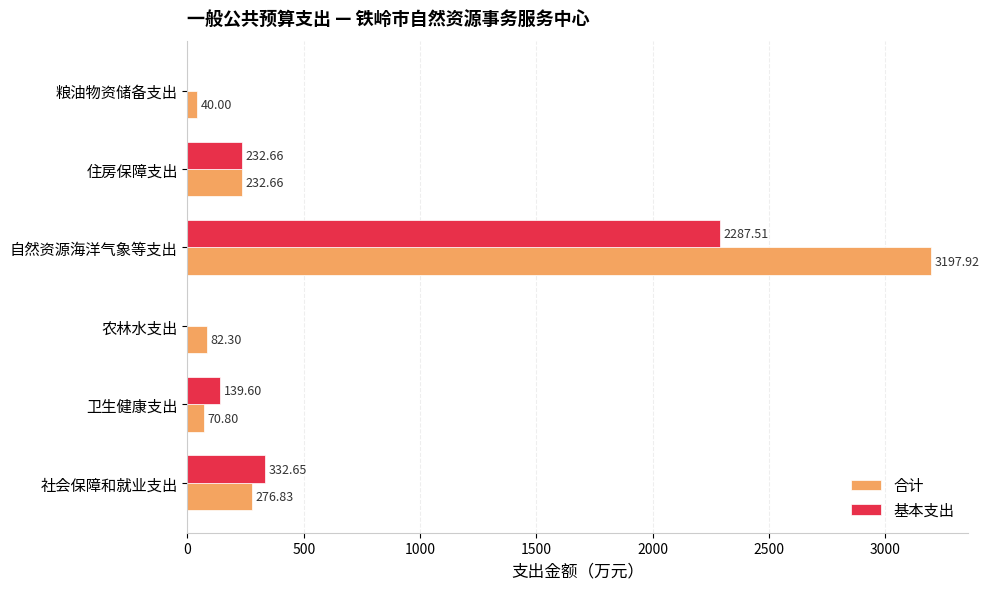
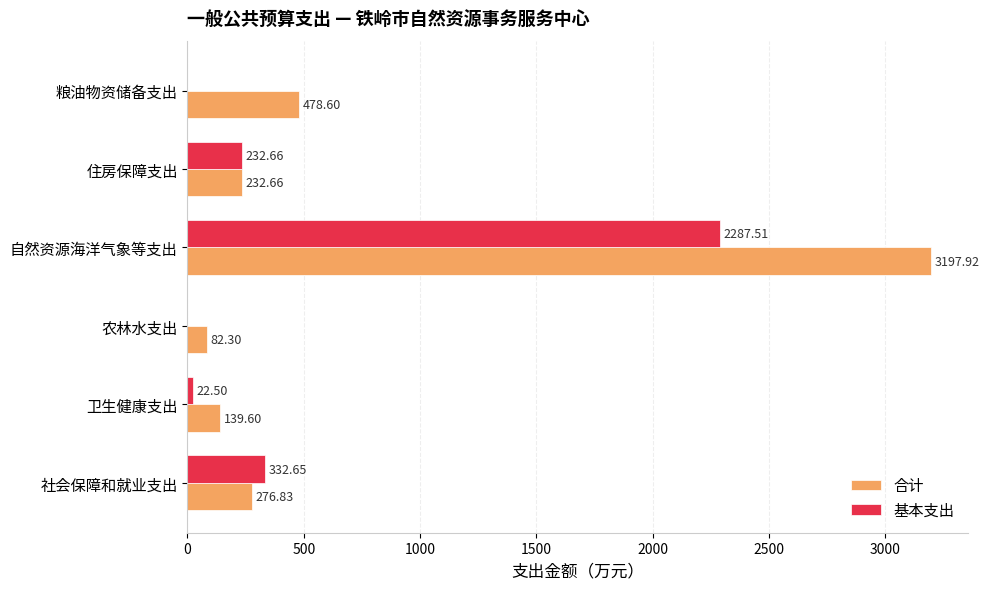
  {
    "合计": {
-     "粮油物资储备支出": 40.00,
+     "粮油物资储备支出": 478.60,
      "住房保障支出": 232.66,
      "自然资源海洋气象等支出": 3197.92,
      "农林水支出": 82.30,
-     "卫生健康支出": 70.80,
+     "卫生健康支出": 139.60,
      "社会保障和就业支出": 276.83
    },
    "基本支出": {
      "住房保障支出": 232.66,
      "自然资源海洋气象等支出": 2287.51,
-     "卫生健康支出": 139.60,
+     "卫生健康支出": 22.50,
      "社会保障和就业支出": 332.65
    }
  }
